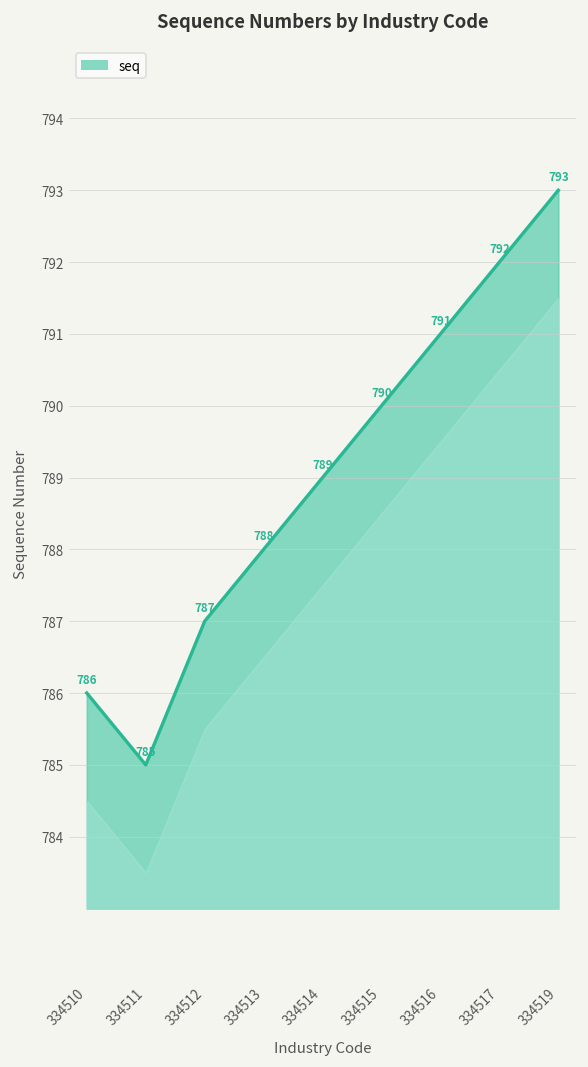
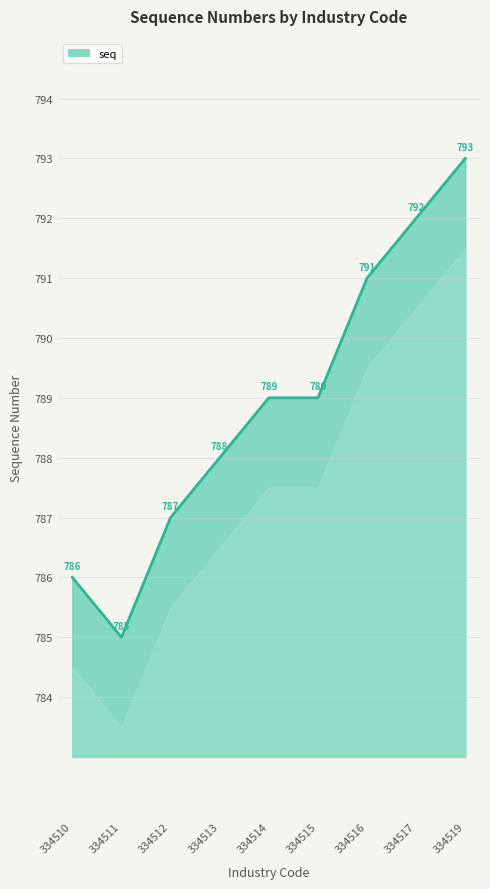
  {
    "seq": {
      "334510": 786,
      "334511": 785,
      "334512": 787,
      "334513": 788,
      "334514": 789,
-     "334515": 790,
+     "334515": 789,
      "334516": 791,
      "334517": 792,
      "334519": 793
    }
  }
